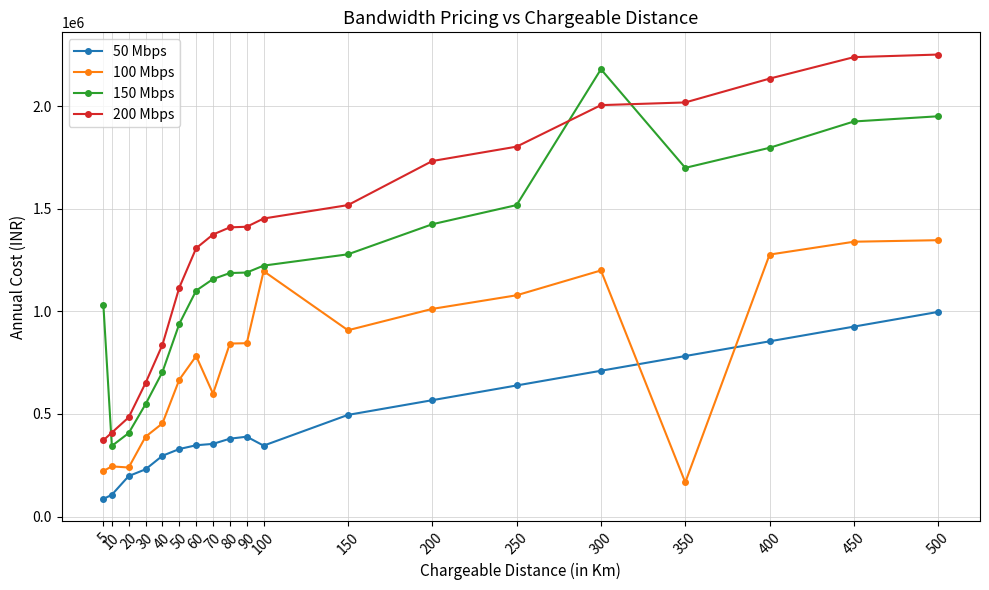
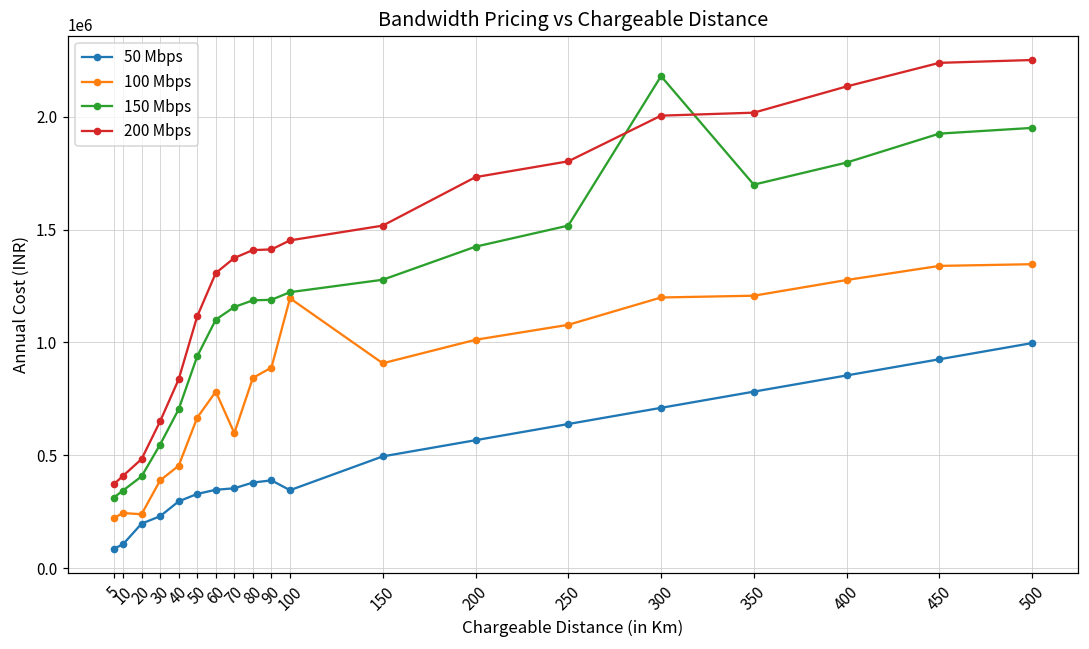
  {
    "50 Mbps": {
      "5": 90000,
      "10": 110000,
      "20": 200000,
      "30": 230000,
      "40": 300000,
      "50": 330000,
      "60": 350000,
      "70": 350000,
      "80": 380000,
      "90": 390000,
      "100": 350000,
      "150": 500000,
      "200": 570000,
      "250": 640000,
      "300": 710000,
      "350": 780000,
      "400": 850000,
      "450": 930000,
      "500": 1000000
    },
    "100 Mbps": {
      "5": 220000,
      "10": 240000,
      "20": 240000,
      "30": 390000,
      "40": 450000,
      "50": 670000,
      "60": 780000,
      "70": 600000,
      "80": 840000,
-     "90": 840000,
+     "90": 890000,
      "100": 1200000,
      "150": 910000,
      "200": 1010000,
      "250": 1080000,
      "300": 1200000,
-     "350": 170000,
+     "350": 1210000,
      "400": 1280000,
      "450": 1340000,
      "500": 1350000
    },
    "150 Mbps": {
-     "5": 1030000,
+     "5": 310000,
      "10": 340000,
      "20": 410000,
      "30": 550000,
      "40": 700000,
      "50": 940000,
      "60": 1100000,
      "70": 1160000,
      "80": 1190000,
      "90": 1190000,
      "100": 1220000,
      "150": 1280000,
      "200": 1420000,
      "250": 1520000,
      "300": 2180000,
      "350": 1700000,
      "400": 1800000,
      "450": 1920000,
      "500": 1950000
    },
    "200 Mbps": {
      "5": 370000,
      "10": 410000,
      "20": 480000,
      "30": 650000,
      "40": 840000,
      "50": 1120000,
      "60": 1310000,
      "70": 1370000,
      "80": 1410000,
      "90": 1410000,
      "100": 1450000,
      "150": 1520000,
      "200": 1730000,
      "250": 1800000,
      "300": 2000000,
      "350": 2020000,
      "400": 2130000,
      "450": 2240000,
      "500": 2250000
    }
  }
